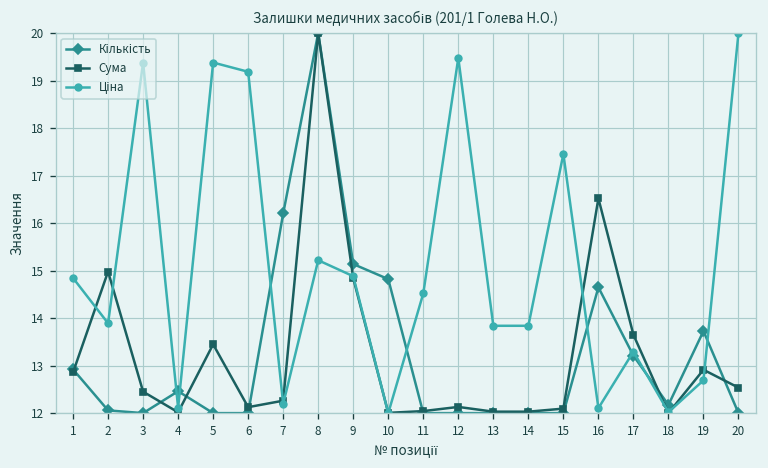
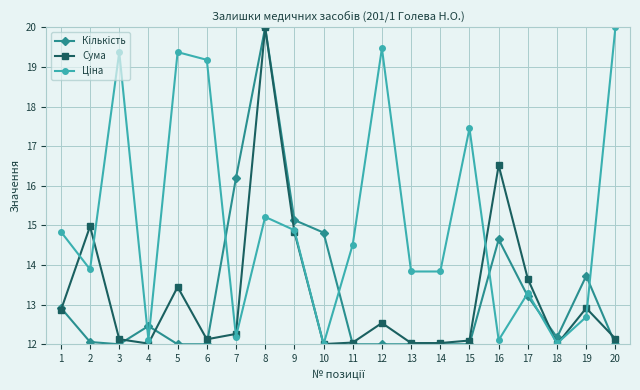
  {
    "Сума": {
      "2": 15.0,
-     "3": 12.5,
+     "3": 12.1,
      "4": 12.0,
      "5": 13.4,
      "6": 12.1,
      "7": 12.3,
-     "12": 12.1,
+     "12": 12.5,
      "15": 12.1,
      "16": 16.5,
      "17": 13.6,
      "19": 12.9,
-     "20": 12.5
+     "20": 12.1
    }
  }
